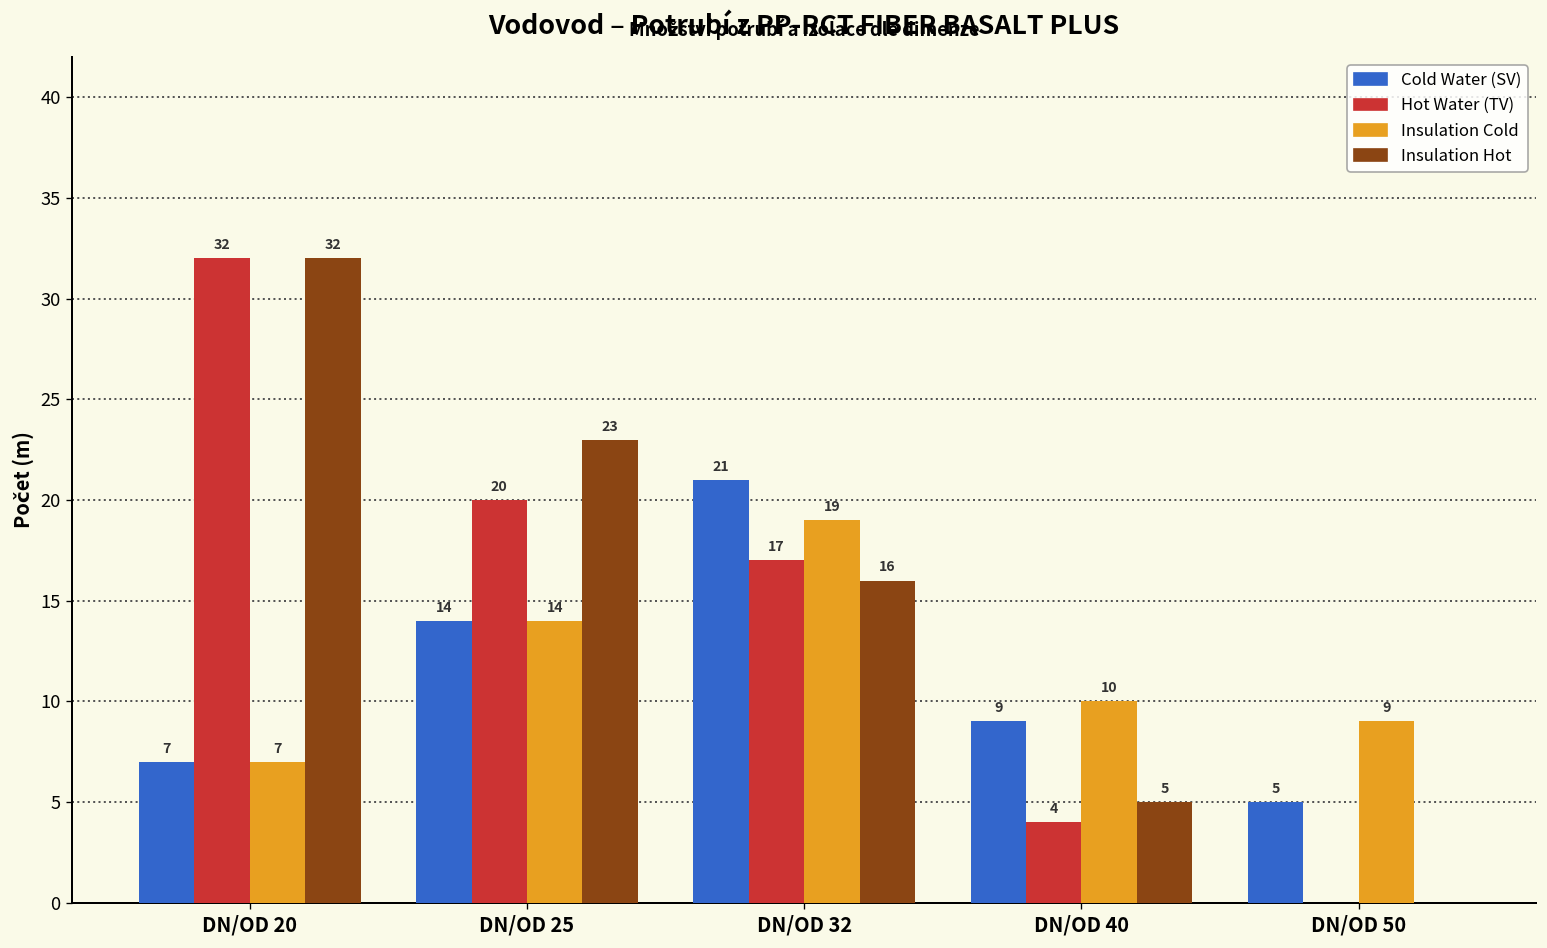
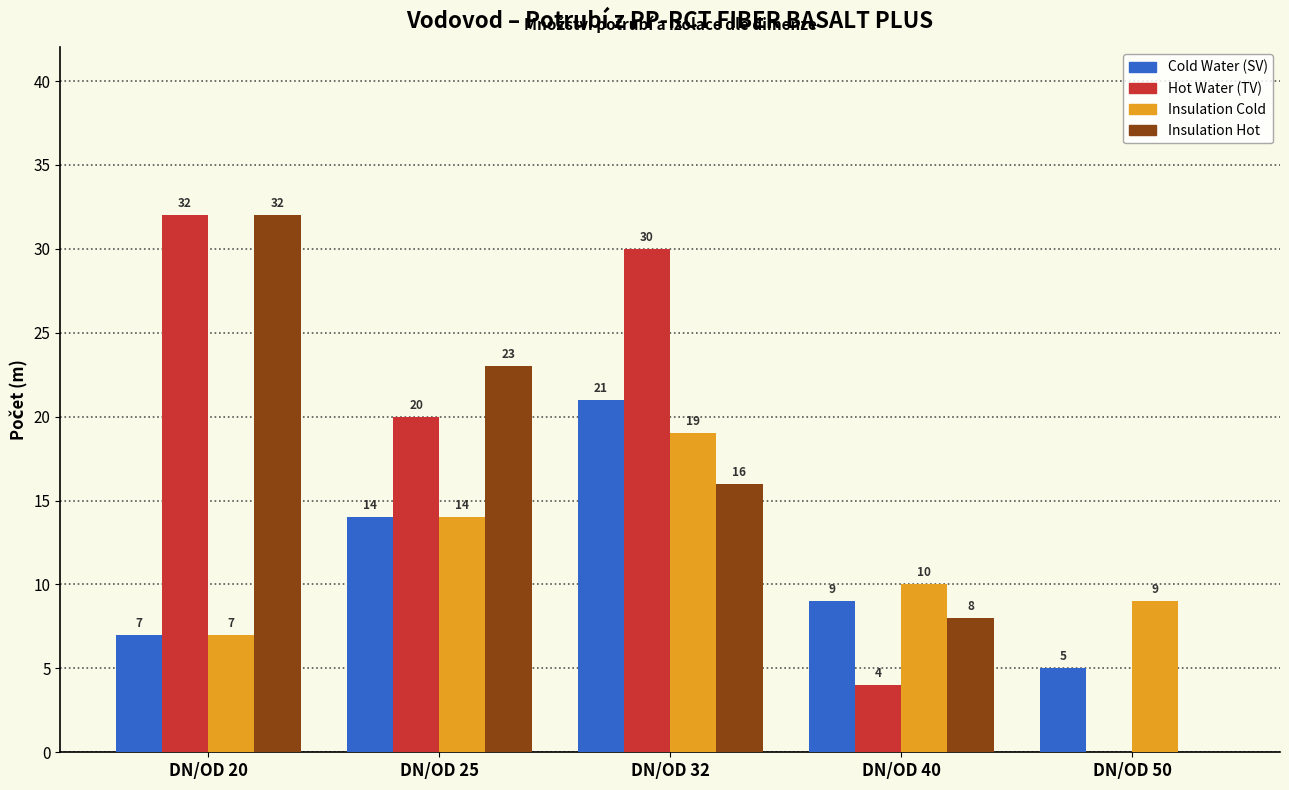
  {
    "Cold Water (SV)": {
      "DN/OD 20": 7,
      "DN/OD 25": 14,
      "DN/OD 32": 21,
      "DN/OD 40": 9,
      "DN/OD 50": 5
    },
    "Hot Water (TV)": {
      "DN/OD 20": 32,
      "DN/OD 25": 20,
-     "DN/OD 32": 17,
+     "DN/OD 32": 30,
      "DN/OD 40": 4
    },
    "Insulation Cold": {
      "DN/OD 20": 7,
      "DN/OD 25": 14,
      "DN/OD 32": 19,
      "DN/OD 40": 10,
      "DN/OD 50": 9
    },
    "Insulation Hot": {
      "DN/OD 20": 32,
      "DN/OD 25": 23,
      "DN/OD 32": 16,
-     "DN/OD 40": 5
+     "DN/OD 40": 8
    }
  }
